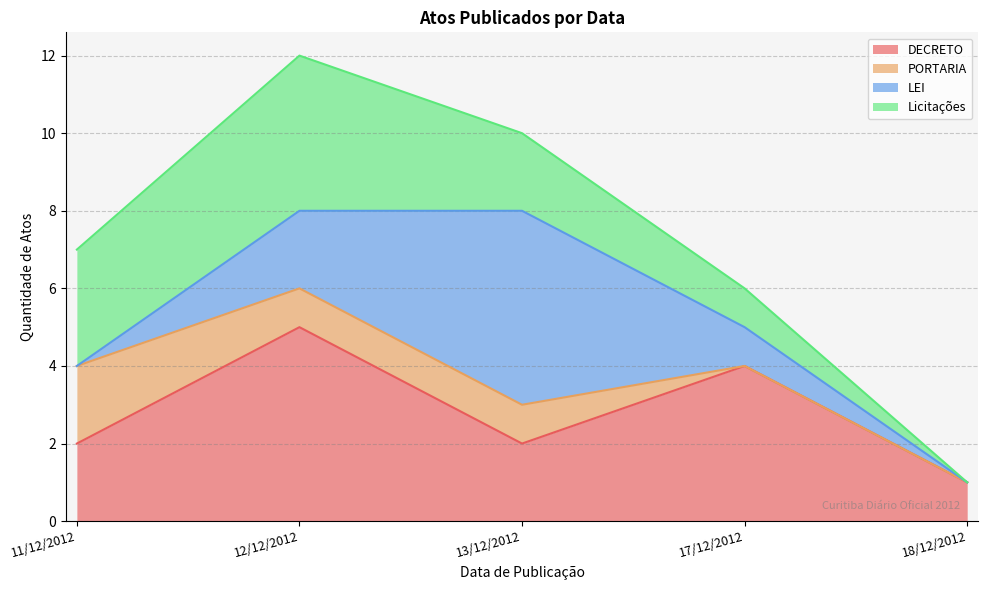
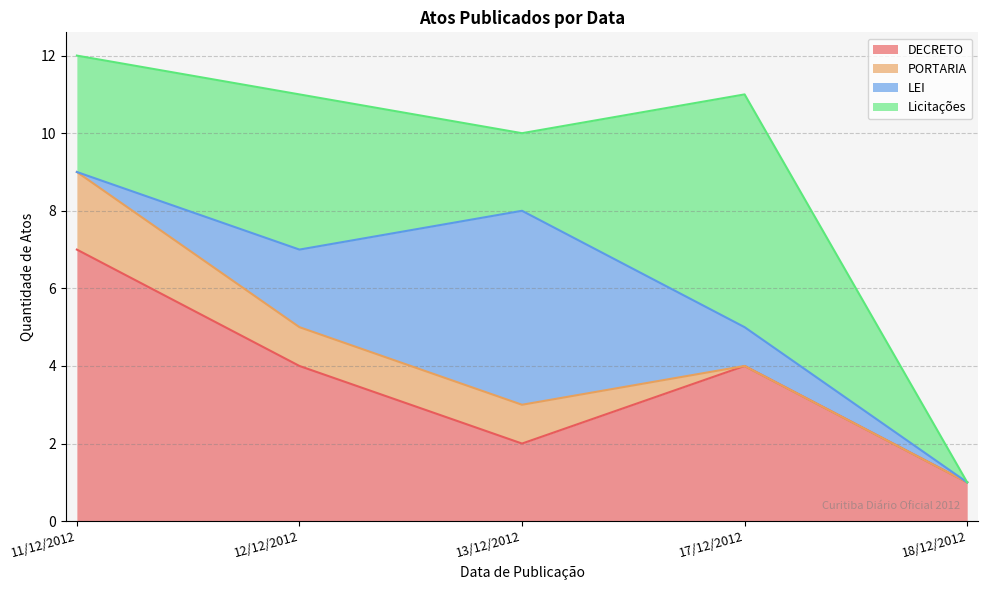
  {
    "DECRETO": {
-     "11/12/2012": 2,
-     "12/12/2012": 5,
+     "11/12/2012": 7,
+     "12/12/2012": 4,
      "13/12/2012": 2
    },
    "PORTARIA": {
      "12/12/2012": 1,
      "13/12/2012": 1
    },
    "LEI": {
      "12/12/2012": 2,
      "13/12/2012": 5,
      "17/12/2012": 1
    },
    "Licitações": {
      "11/12/2012": 3,
      "12/12/2012": 4,
      "13/12/2012": 2,
-     "17/12/2012": 1
+     "17/12/2012": 6
    }
  }
